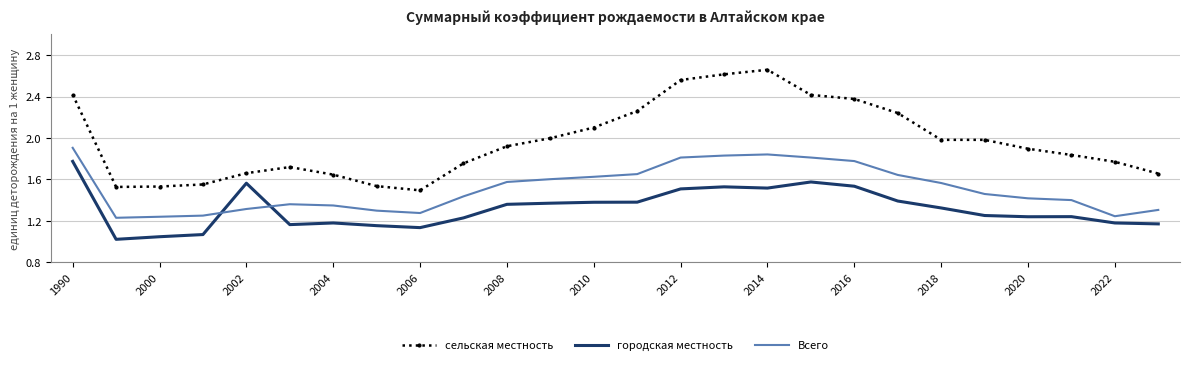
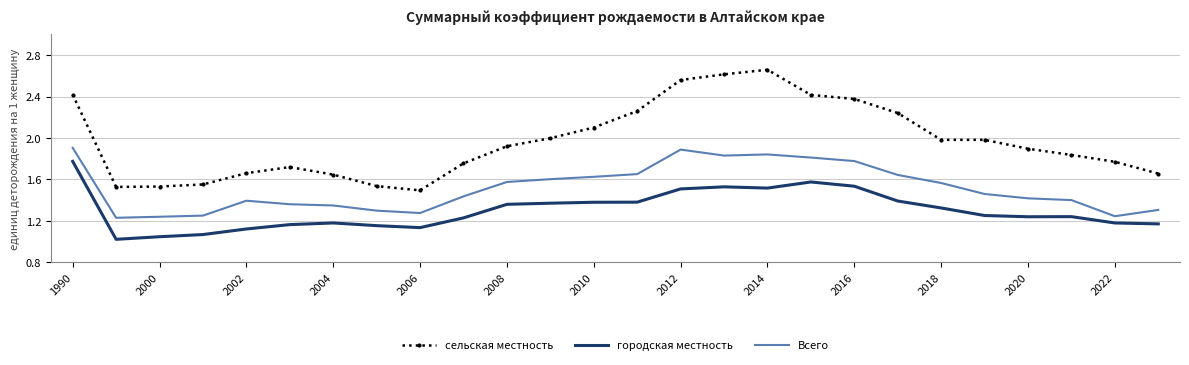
  {
    "сельская местность": {
      "1990": 2.42,
      "2000": 1.53,
      "2002": 1.66,
      "2004": 1.65,
      "2006": 1.49,
      "2008": 1.92,
      "2010": 2.10,
      "2012": 2.56,
      "2014": 2.66,
      "2016": 2.38,
      "2018": 1.98,
      "2020": 1.90,
      "2022": 1.77
    },
    "городская местность": {
      "1990": 1.77,
      "2000": 1.05,
-     "2002": 1.56,
+     "2002": 1.12,
      "2004": 1.18,
      "2006": 1.13,
      "2008": 1.36,
      "2010": 1.38,
      "2012": 1.51,
      "2014": 1.52,
      "2016": 1.53,
      "2018": 1.32,
      "2020": 1.24,
      "2022": 1.18
    },
    "Всего": {
      "1990": 1.91,
      "2000": 1.24,
-     "2002": 1.31,
+     "2002": 1.39,
      "2004": 1.35,
      "2006": 1.28,
      "2008": 1.58,
      "2010": 1.63,
-     "2012": 1.81,
+     "2012": 1.89,
      "2014": 1.84,
      "2016": 1.78,
      "2018": 1.57,
      "2020": 1.42,
      "2022": 1.24
    }
  }
